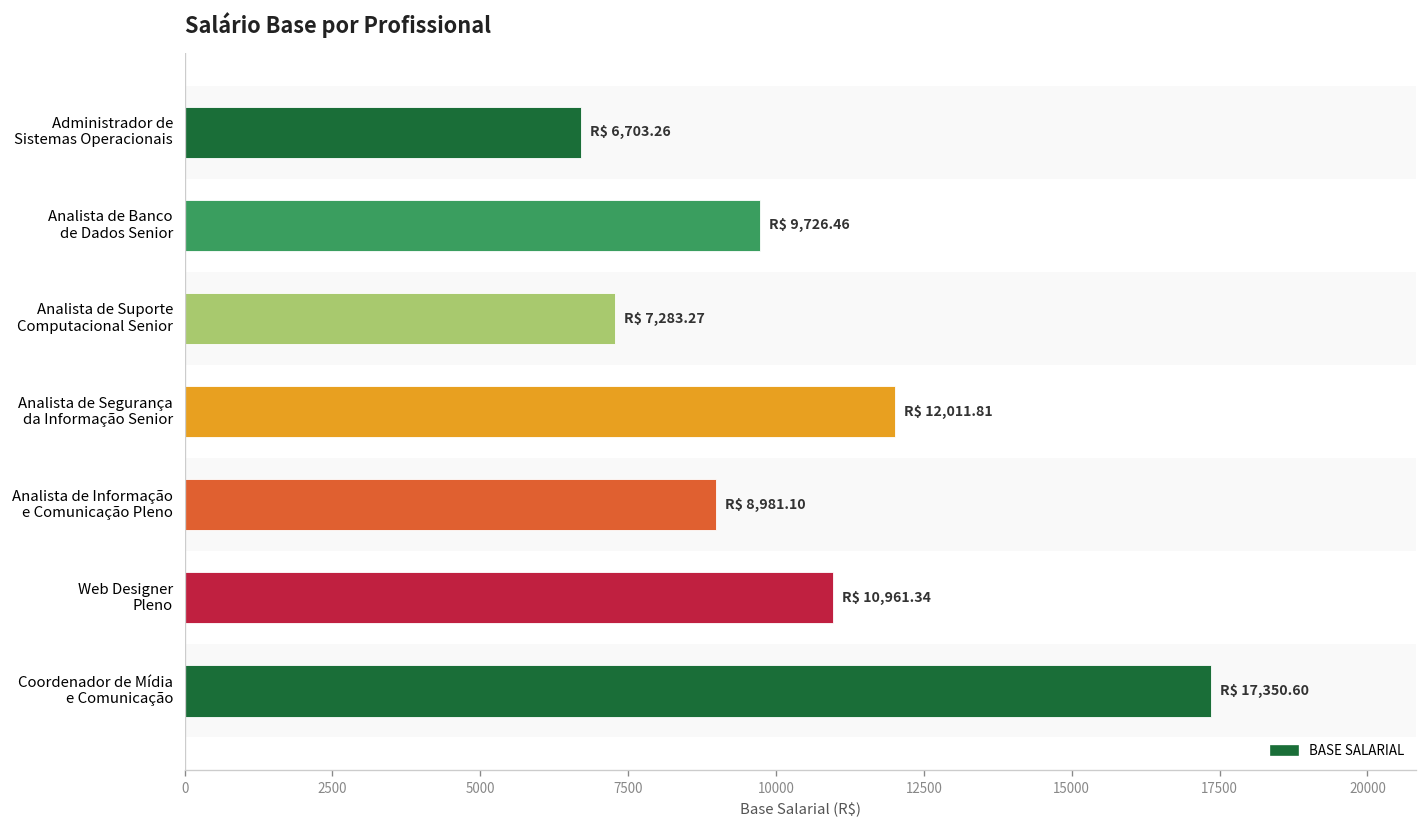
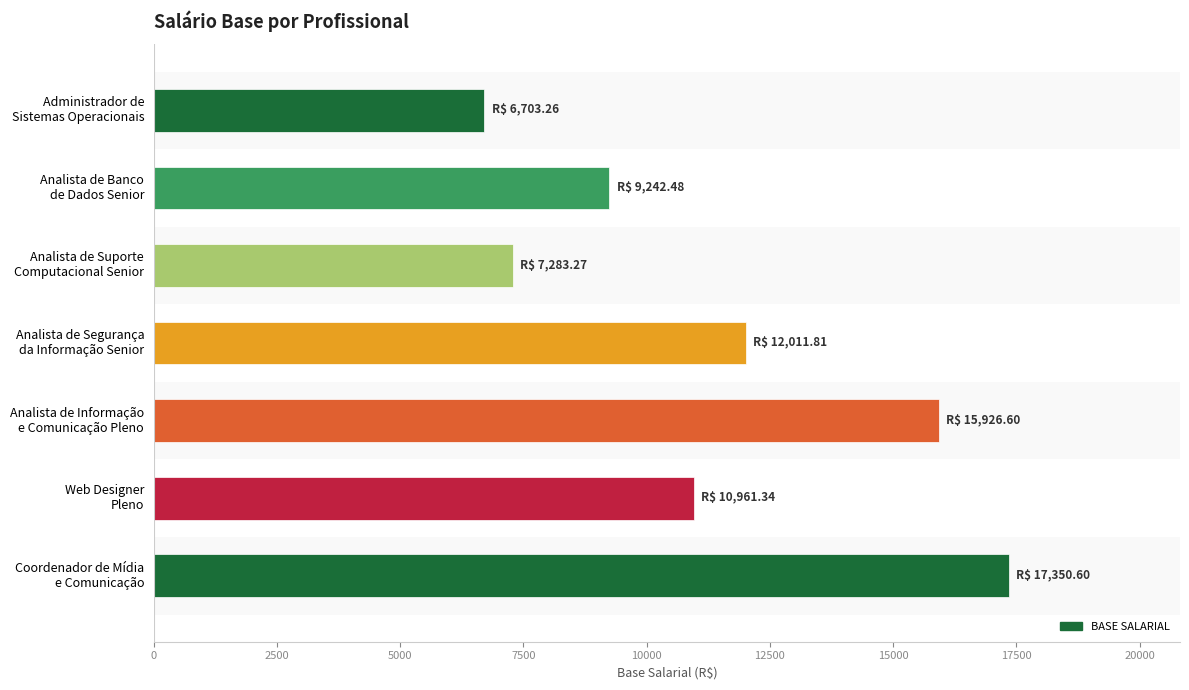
  {
    "Administrador de Sistemas Operacionais": "6,703.26",
-   "Analista de Banco de Dados Senior": "9,726.46",
+   "Analista de Banco de Dados Senior": "9,242.48",
    "Analista de Suporte Computacional Senior": "7,283.27",
    "Analista de Segurança da Informação Senior": "12,011.81",
-   "Analista de Informação e Comunicação Pleno": "8,981.10",
+   "Analista de Informação e Comunicação Pleno": "15,926.60",
    "Web Designer Pleno": "10,961.34",
    "Coordenador de Mídia e Comunicação": "17,350.60"
  }
